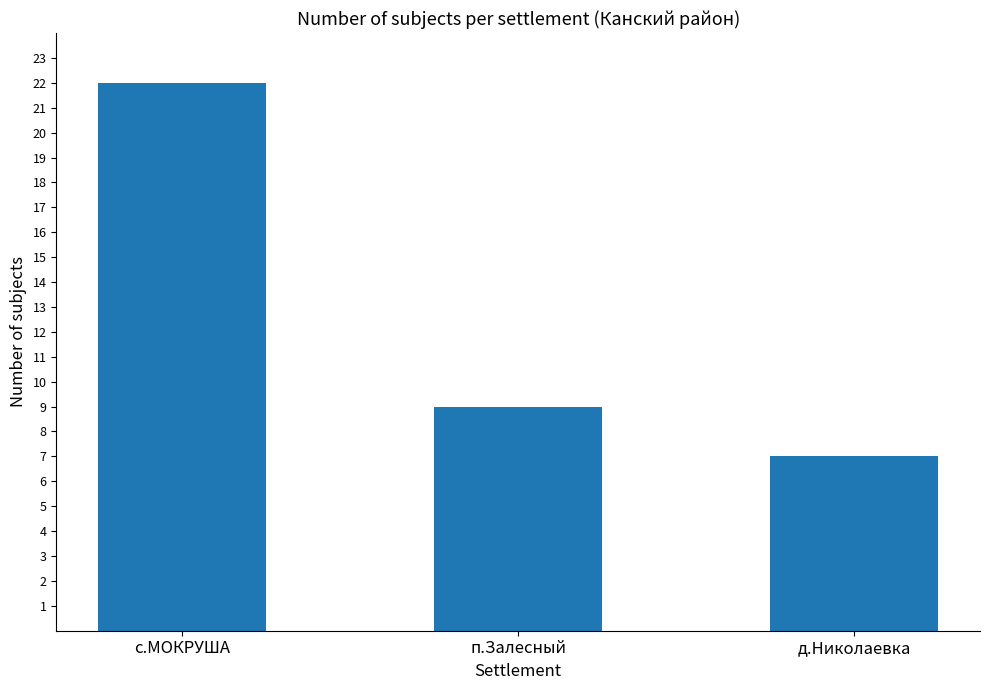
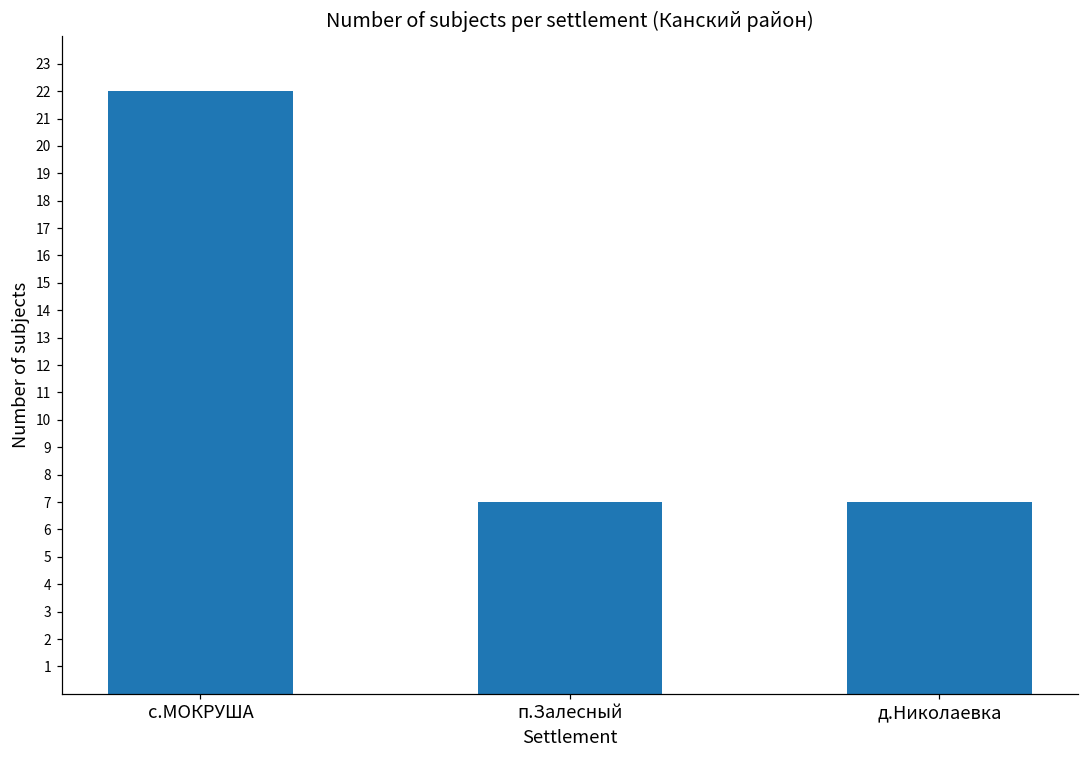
  {
    "с.МОКРУША": 22,
-   "п.Залесный": 9,
+   "п.Залесный": 7,
    "д.Николаевка": 7
  }
